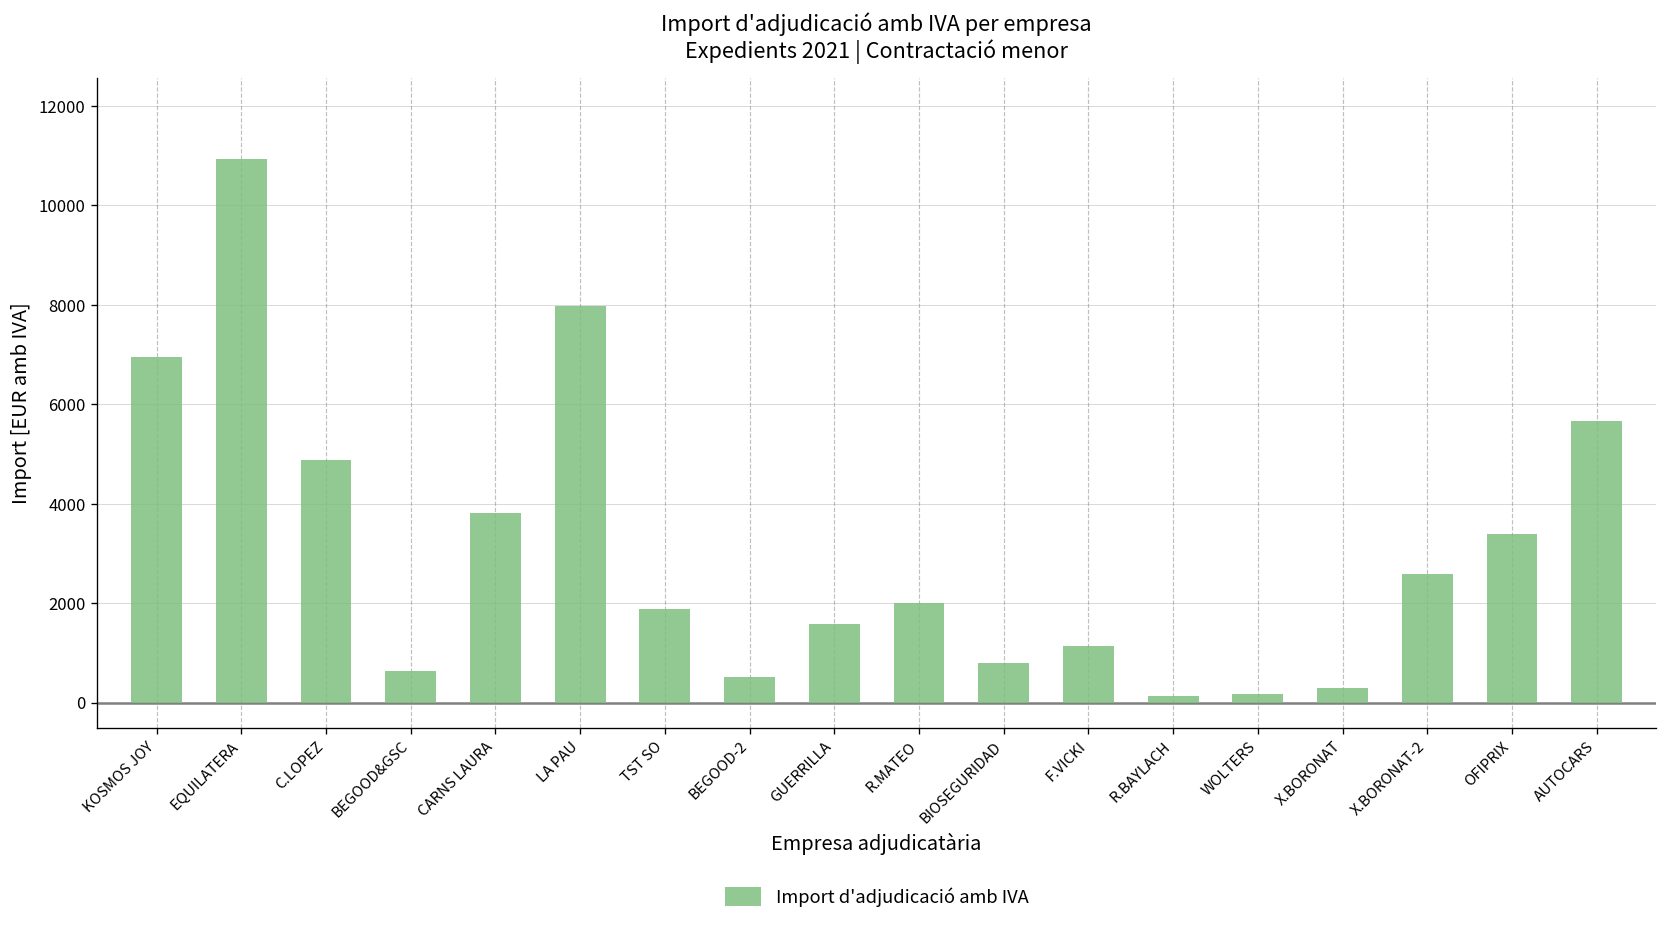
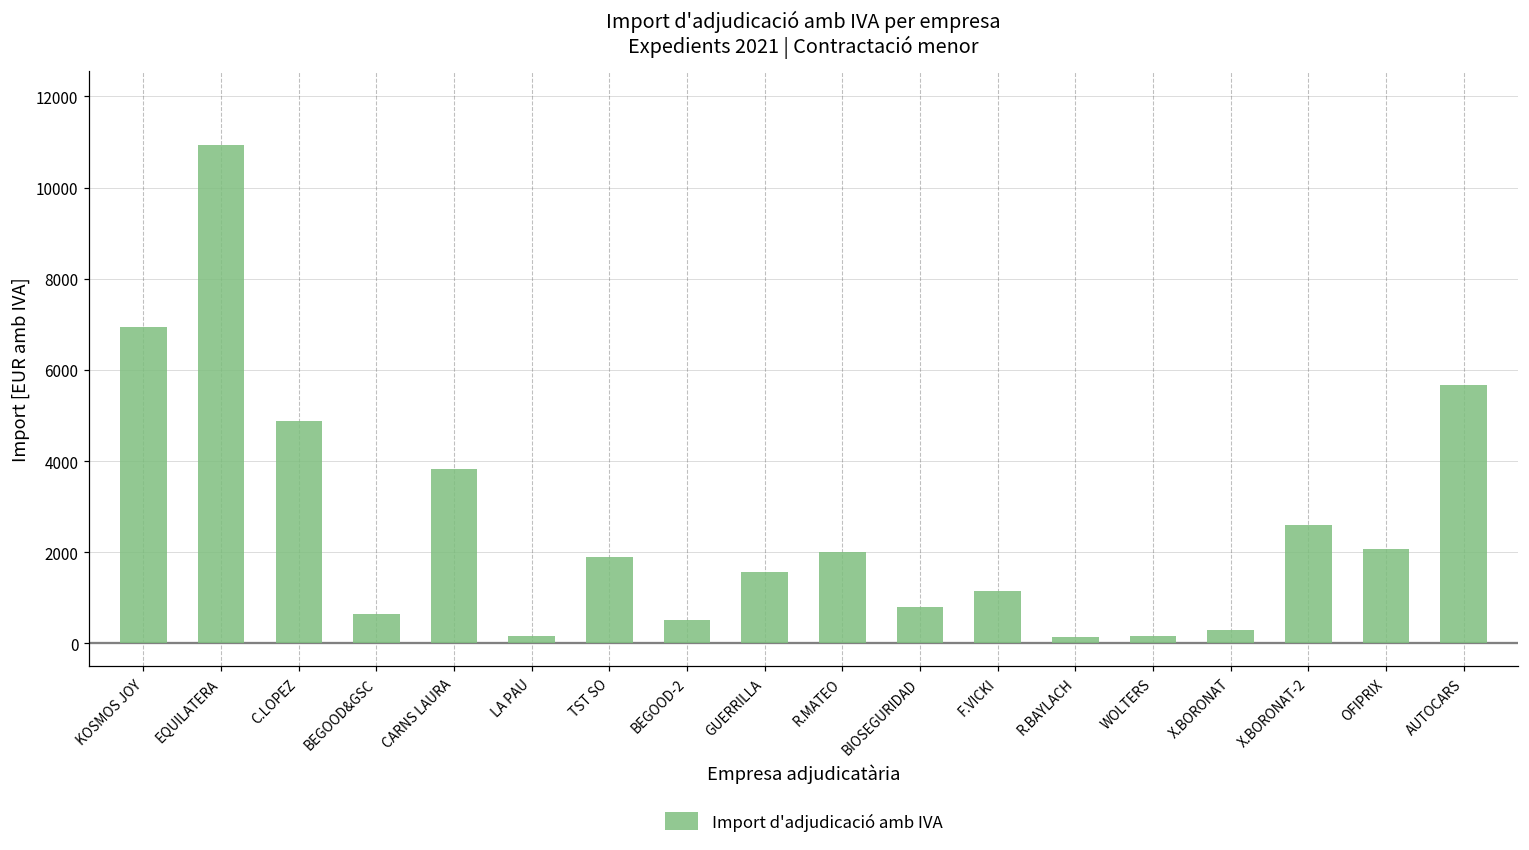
  {
    "KOSMOS JOY": 6900,
    "EQUILATERA": 10900,
    "C.LOPEZ": 4900,
    "BEGOOD&GSC": 600,
    "CARNS LAURA": 3800,
-   "LA PAU": 8000,
+   "LA PAU": 200,
    "TST SO": 1900,
    "BEGOOD-2": 500,
    "GUERRILLA": 1600,
    "R.MATEO": 2000,
    "BIOSEGURIDAD": 800,
    "F.VICKI": 1100,
    "R.BAYLACH": 100,
    "WOLTERS": 200,
    "X.BORONAT": 300,
    "X.BORONAT-2": 2600,
-   "OFIPRIX": 3400,
+   "OFIPRIX": 2100,
    "AUTOCARS": 5700
  }
